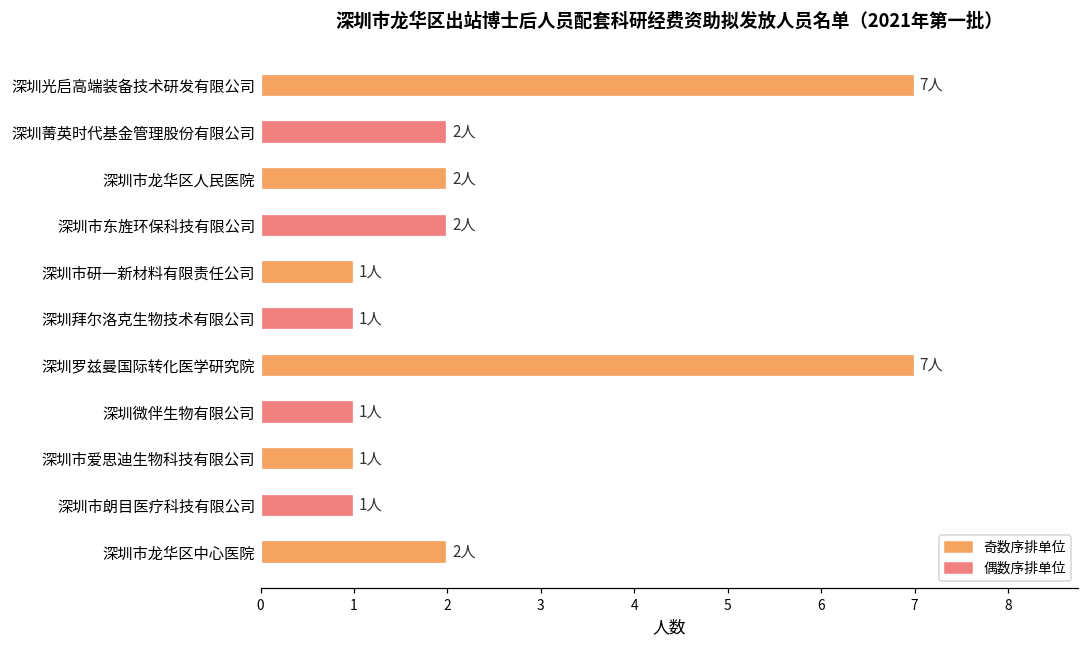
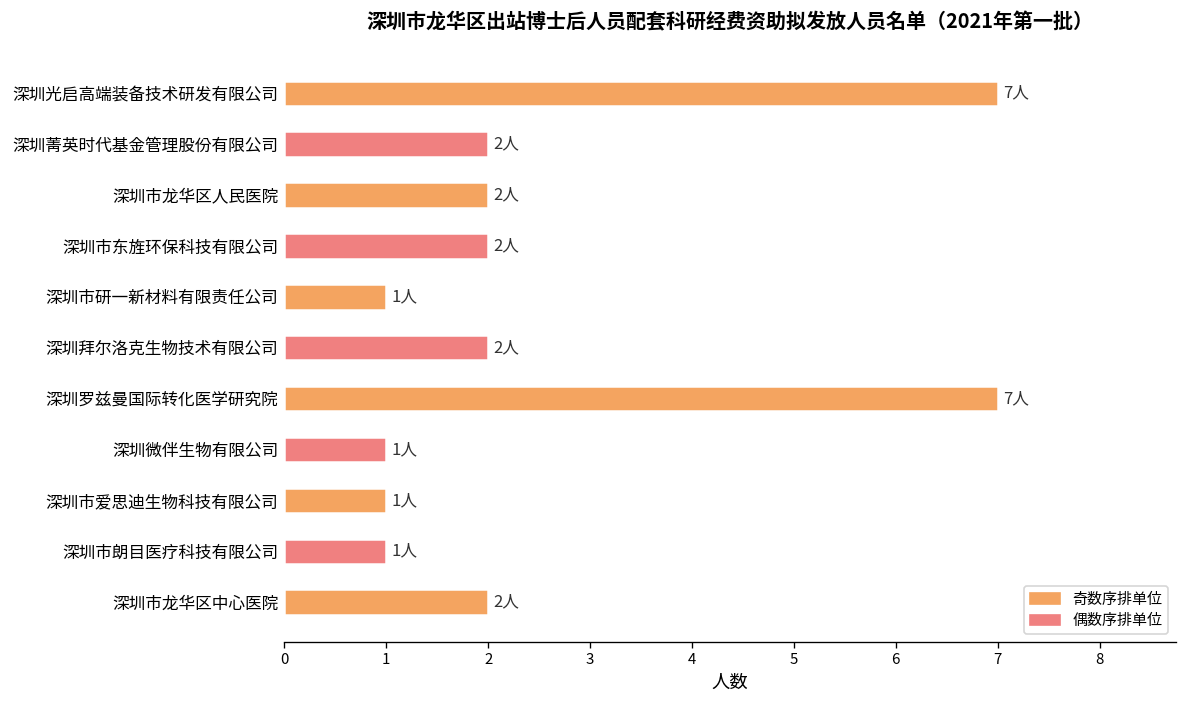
  {
    "深圳光启高端装备技术研发有限公司": "7人",
    "深圳菁英时代基金管理股份有限公司": "2人",
    "深圳市龙华区人民医院": "2人",
    "深圳市东旌环保科技有限公司": "2人",
    "深圳市研一新材料有限责任公司": "1人",
-   "深圳拜尔洛克生物技术有限公司": "1人",
+   "深圳拜尔洛克生物技术有限公司": "2人",
    "深圳罗兹曼国际转化医学研究院": "7人",
    "深圳微伴生物有限公司": "1人",
    "深圳市爱思迪生物科技有限公司": "1人",
    "深圳市朗目医疗科技有限公司": "1人",
    "深圳市龙华区中心医院": "2人"
  }
